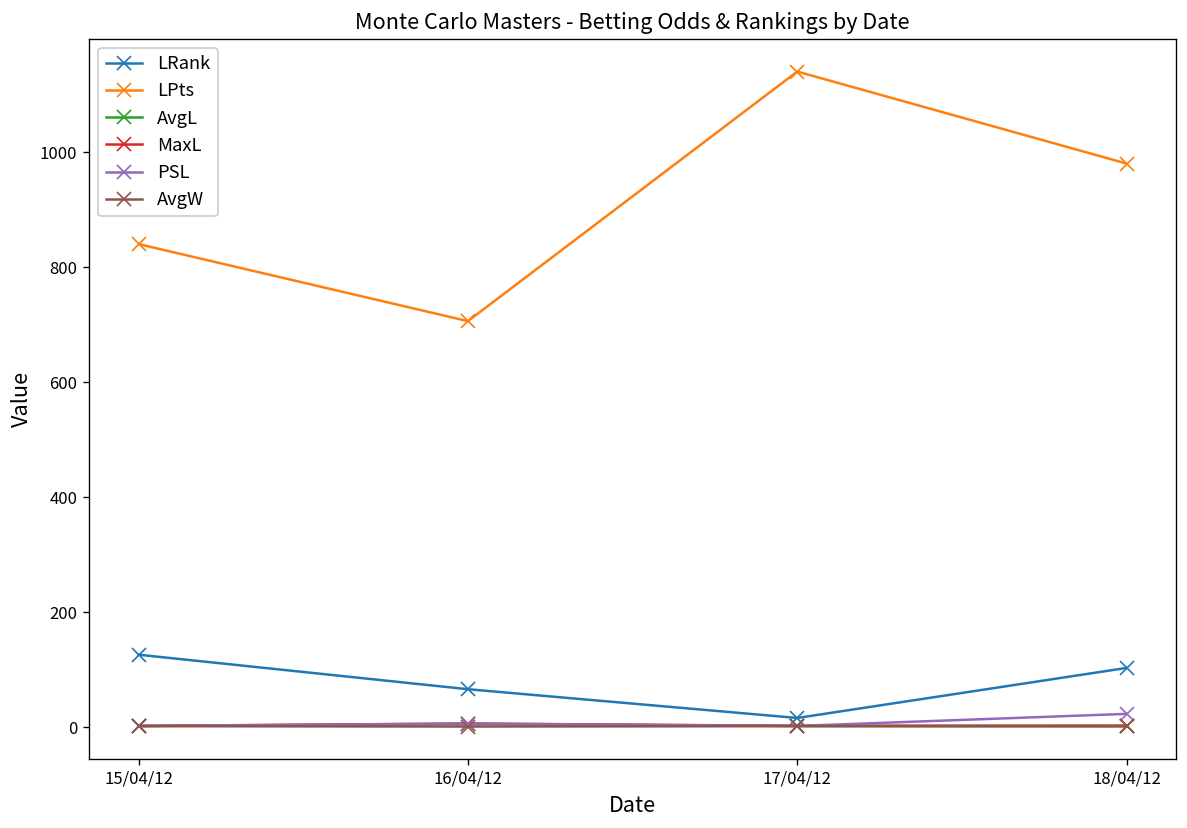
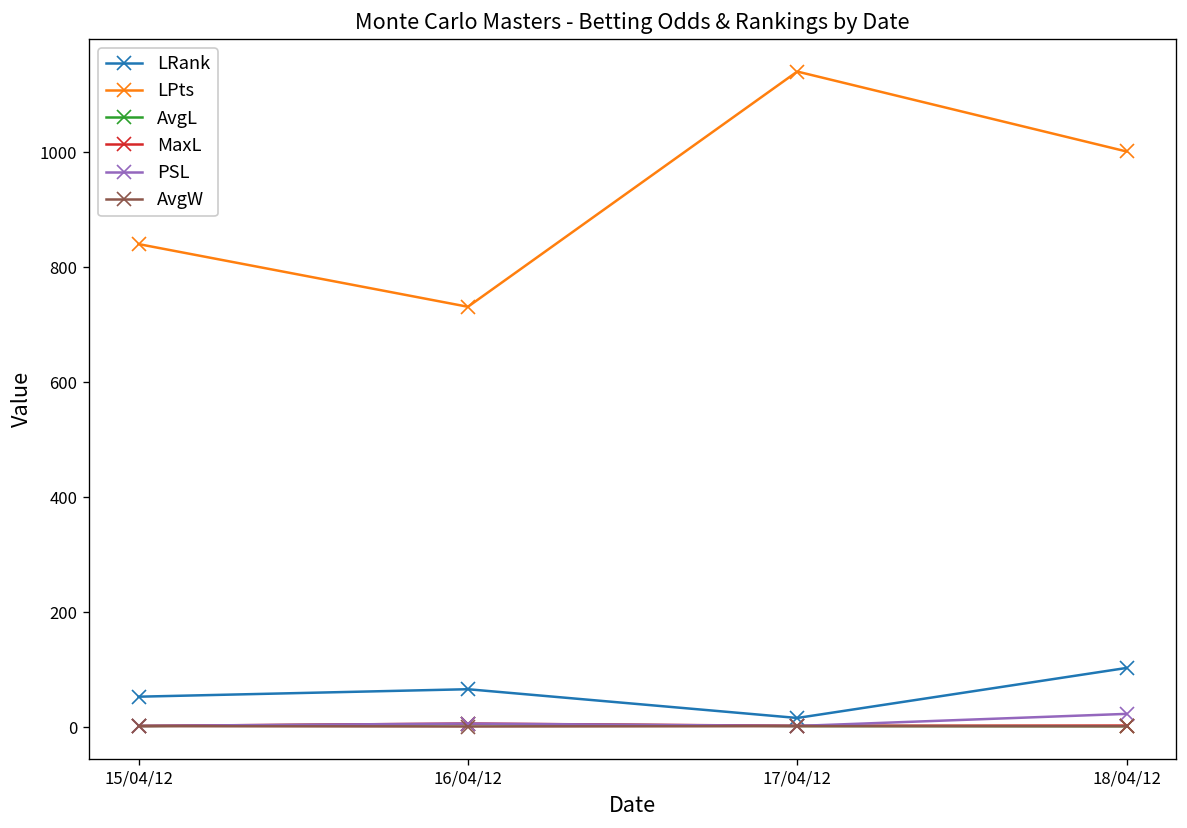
  {
    "LRank": {
-     "15/04/12": 130,
+     "15/04/12": 50,
      "16/04/12": 70,
      "17/04/12": 20,
      "18/04/12": 100
    },
    "LPts": {
      "15/04/12": 840,
-     "16/04/12": 710,
+     "16/04/12": 730,
      "17/04/12": 1140,
-     "18/04/12": 980
+     "18/04/12": 1000
    },
    "PSL": {
      "18/04/12": 20
    }
  }
